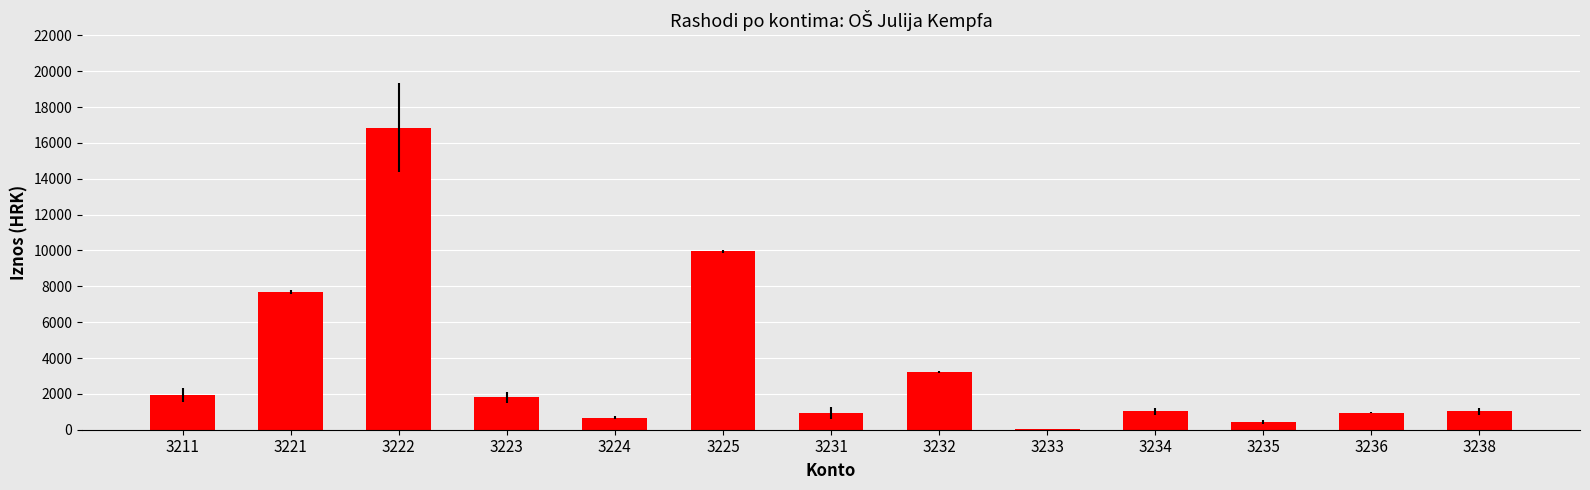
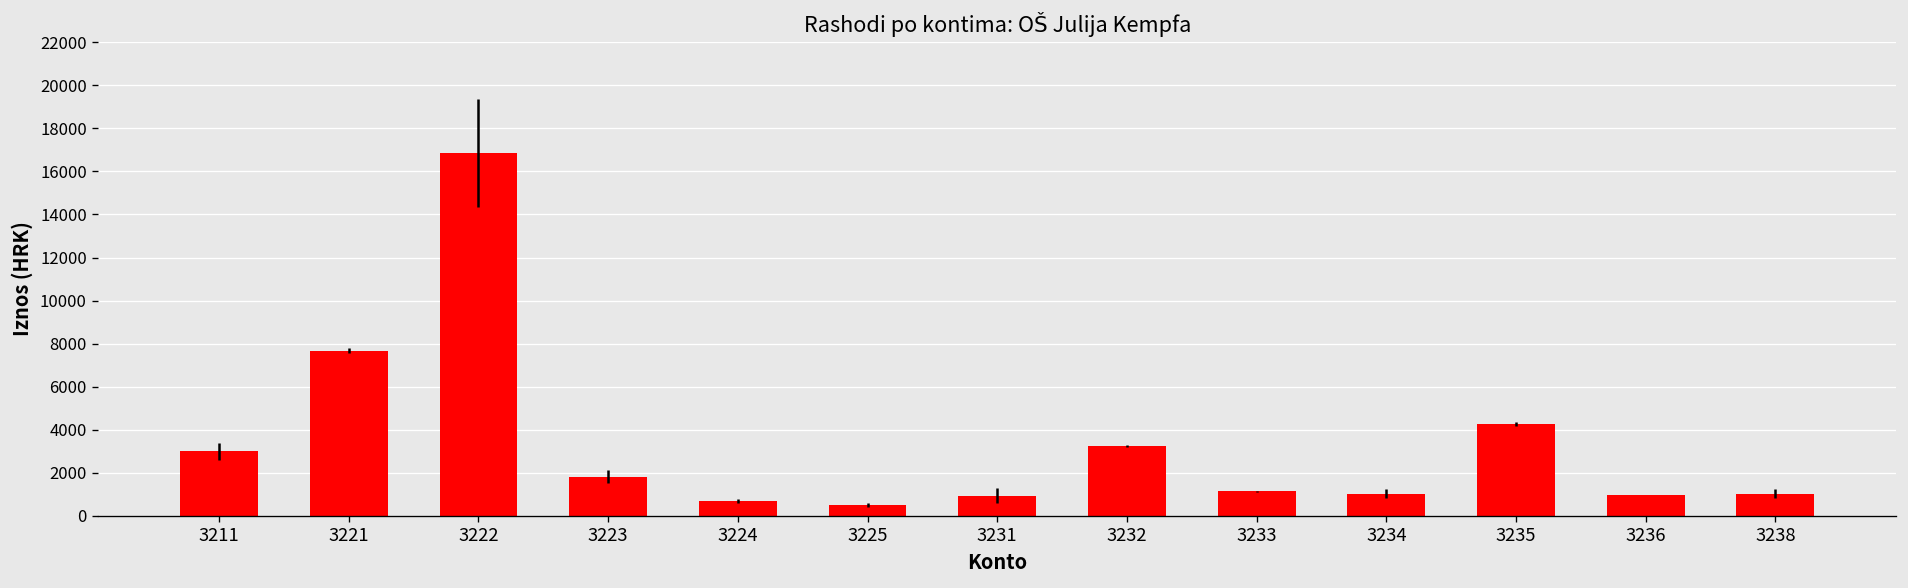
  {
-   "3211": 1900,
+   "3211": 3000,
    "3221": 7700,
    "3222": 16900,
    "3223": 1800,
    "3224": 700,
-   "3225": 10000,
+   "3225": 500,
    "3231": 900,
    "3232": 3200,
-   "3233": 0,
+   "3233": 1100,
    "3234": 1000,
-   "3235": 400,
+   "3235": 4300,
    "3236": 1000,
    "3238": 1000
  }
